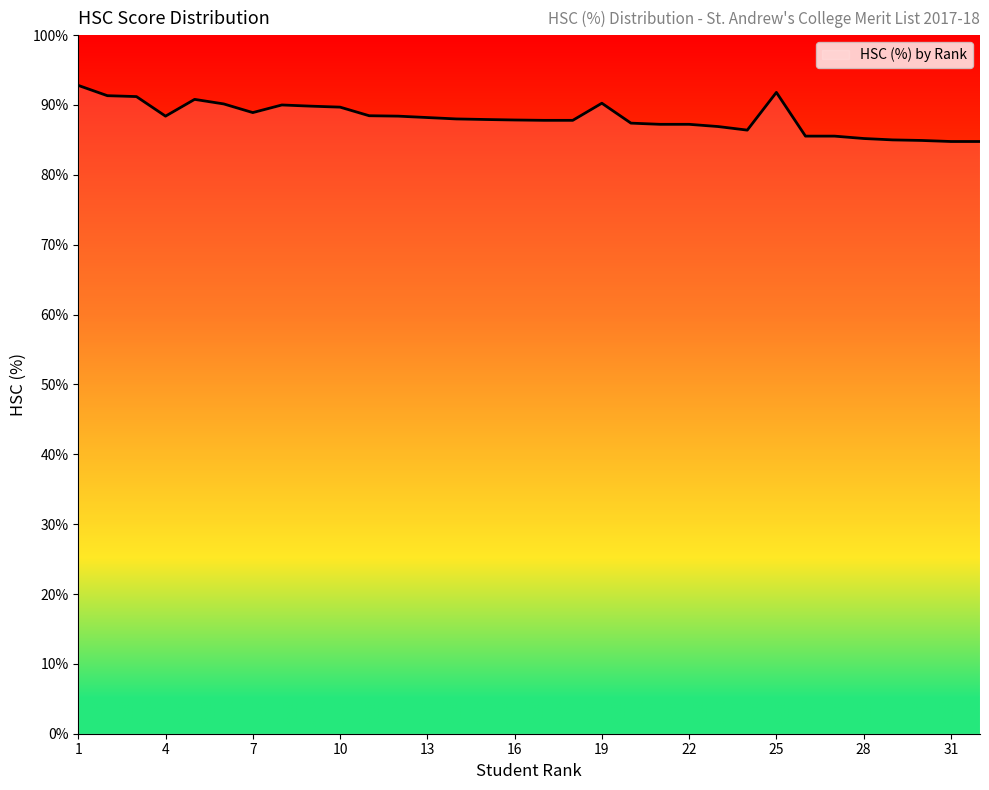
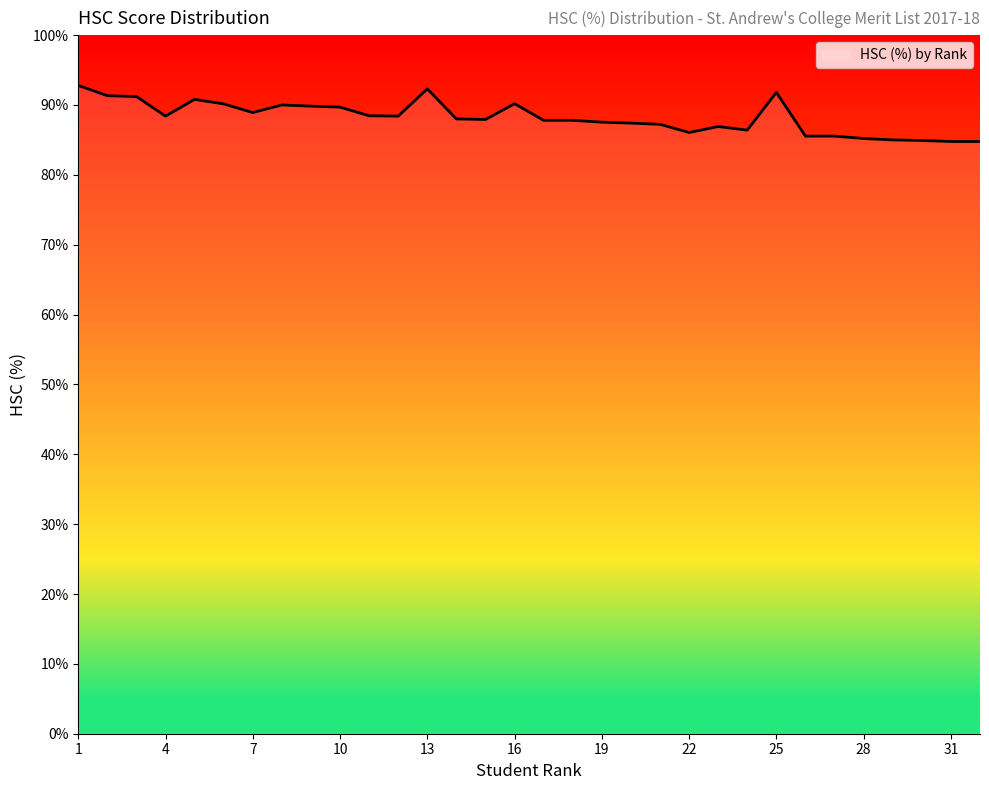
  {
    "1": "93%",
    "4": "88%",
    "7": "89%",
    "10": "90%",
-   "13": "88%",
-   "16": "88%",
-   "19": "90%",
-   "22": "87%",
+   "13": "92%",
+   "16": "90%",
+   "19": "88%",
+   "22": "86%",
    "25": "92%",
    "28": "85%",
    "31": "85%"
  }
